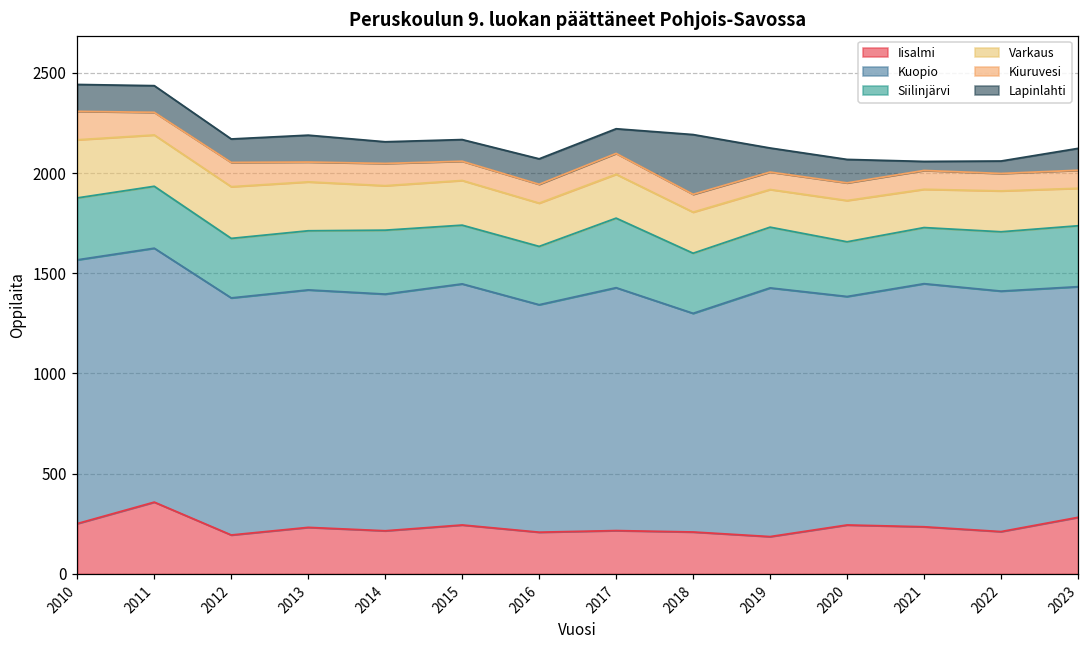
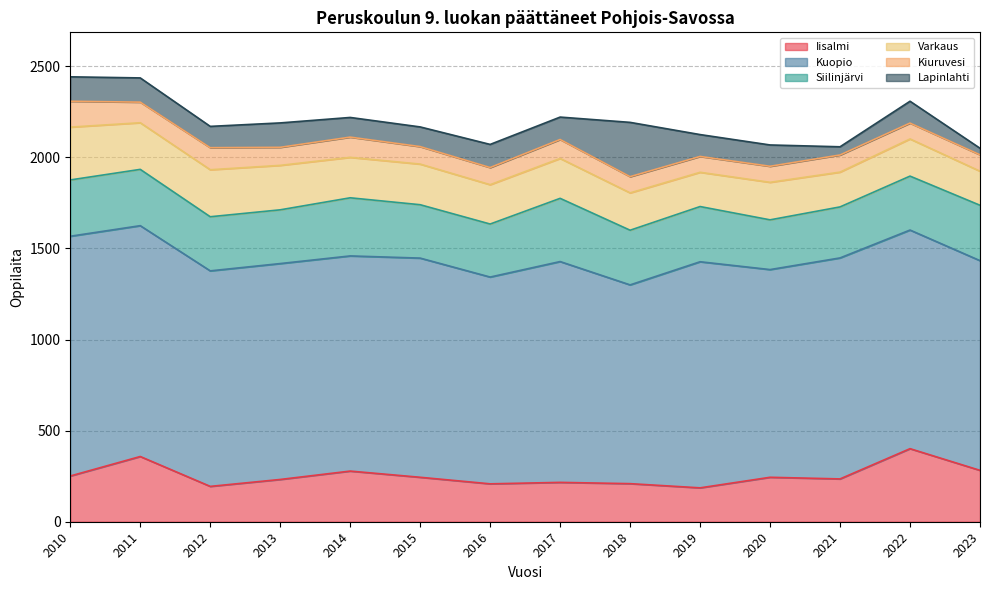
  {
    "Iisalmi": {
      "2010": 250,
      "2011": 360,
      "2012": 190,
      "2013": 230,
-     "2014": 220,
+     "2014": 280,
      "2015": 240,
      "2016": 210,
      "2017": 220,
      "2018": 210,
      "2019": 190,
      "2020": 240,
      "2021": 240,
-     "2022": 210,
+     "2022": 400,
      "2023": 280
    },
    "Lapinlahti": {
      "2010": 130,
      "2011": 130,
      "2012": 120,
      "2013": 130,
      "2014": 110,
      "2015": 110,
      "2016": 130,
      "2017": 120,
      "2018": 300,
      "2019": 120,
      "2020": 120,
      "2021": 50,
-     "2022": 60,
-     "2023": 110
+     "2022": 120,
+     "2023": 40
    }
  }
